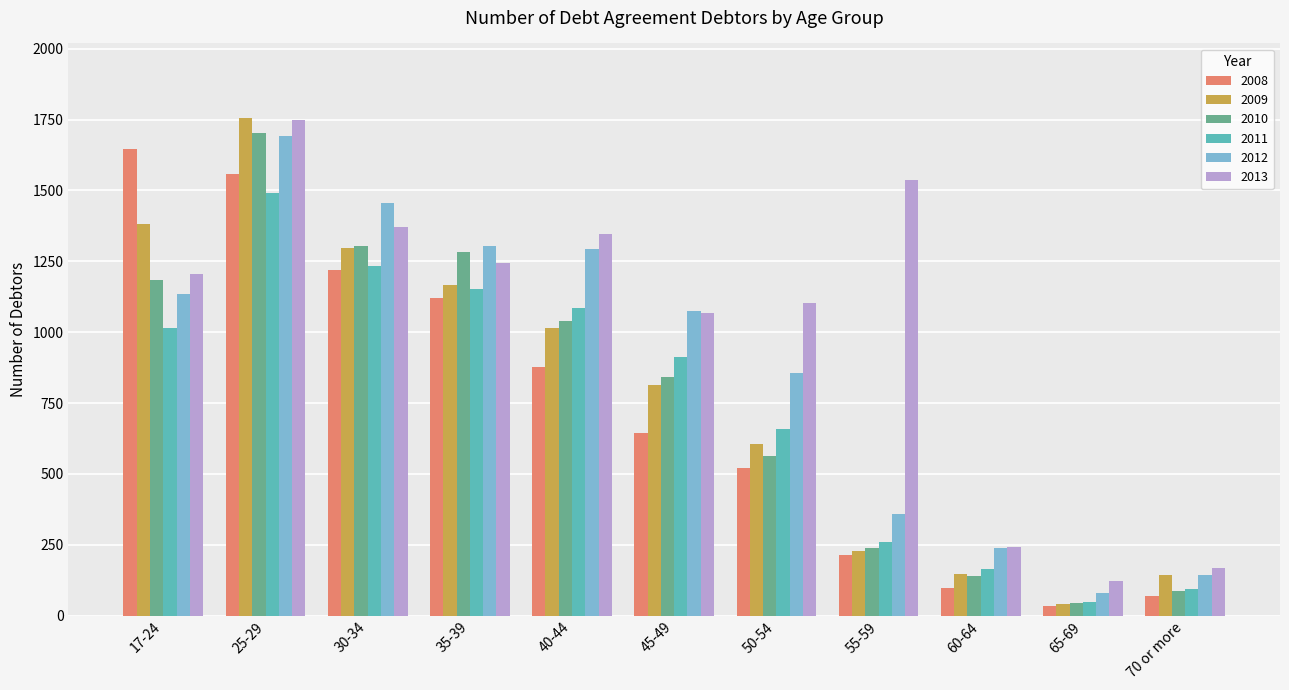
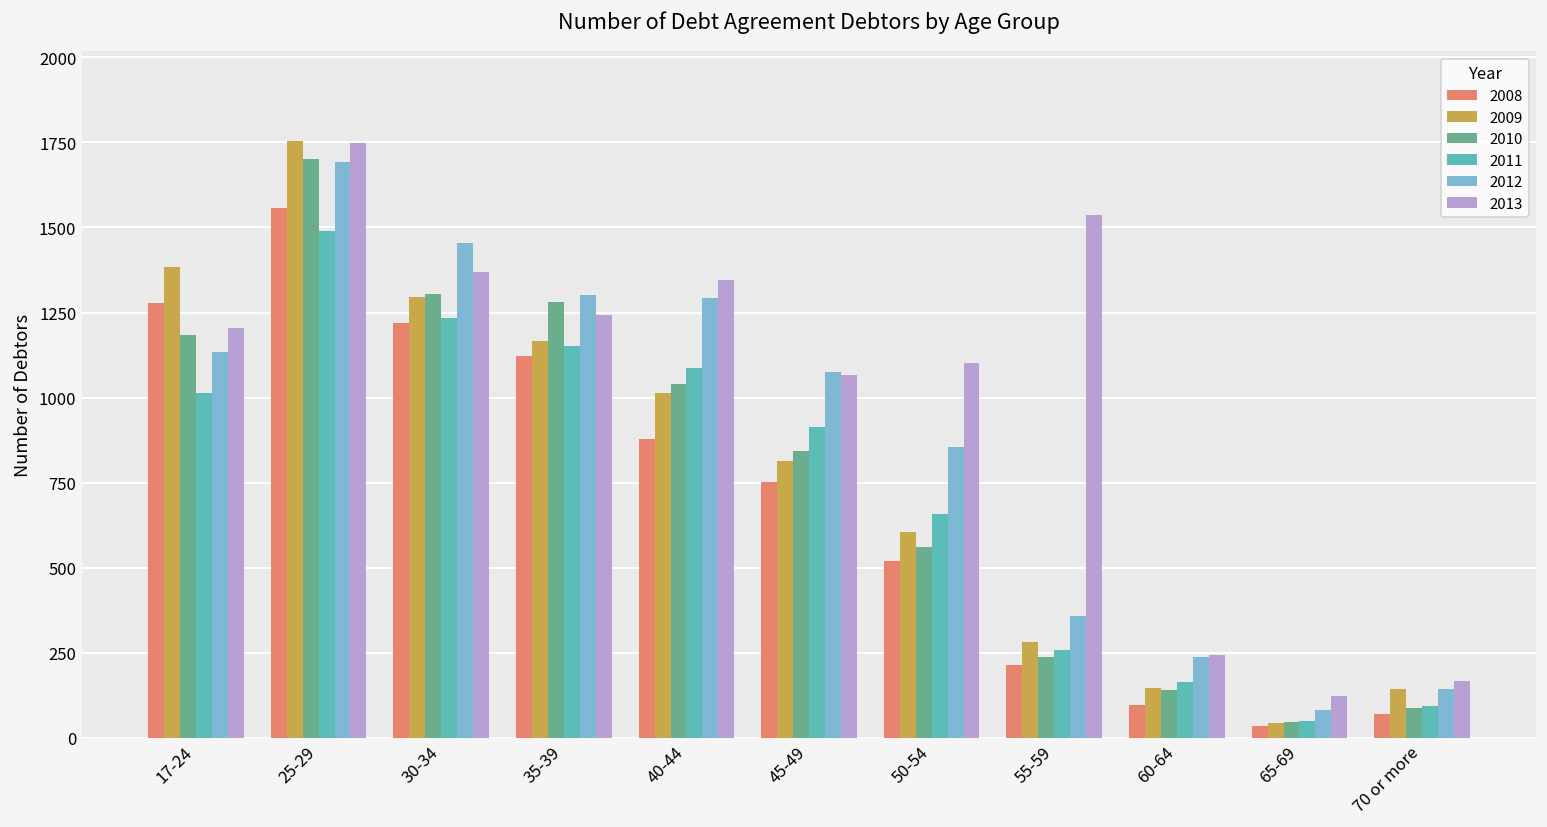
  {
    "2008": {
-     "17-24": 1650,
+     "17-24": 1280,
      "25-29": 1560,
      "30-34": 1220,
      "35-39": 1120,
      "40-44": 880,
-     "45-49": 650,
+     "45-49": 750,
      "50-54": 520,
      "55-59": 220,
      "60-64": 100,
      "65-69": 40,
      "70 or more": 70
    },
    "2009": {
      "17-24": 1380,
      "25-29": 1760,
      "30-34": 1300,
      "35-39": 1170,
      "40-44": 1010,
      "45-49": 820,
      "50-54": 610,
-     "55-59": 230,
+     "55-59": 280,
      "60-64": 150,
      "65-69": 40,
      "70 or more": 150
    },
    "2013": {
      "17-24": 1200,
      "25-29": 1750,
      "30-34": 1370,
      "35-39": 1240,
      "40-44": 1350,
      "45-49": 1070,
      "50-54": 1100,
      "55-59": 1540,
      "60-64": 240,
      "65-69": 120,
      "70 or more": 170
    }
  }
